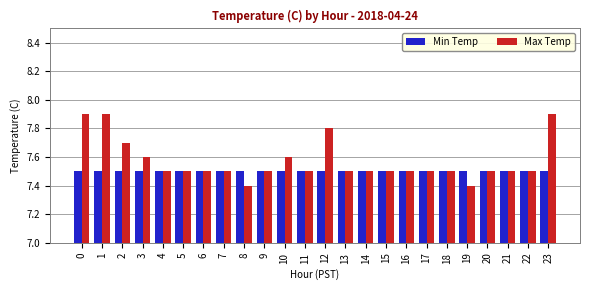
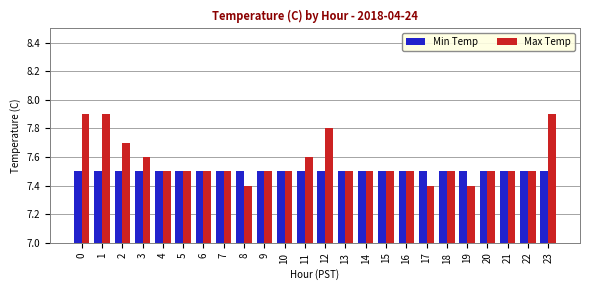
  {
    "Min Temp": {
      "0": 7.5,
      "1": 7.5,
      "2": 7.5,
      "3": 7.5,
      "4": 7.5,
      "5": 7.5,
      "6": 7.5,
      "7": 7.5,
      "8": 7.5,
      "9": 7.5,
      "10": 7.5,
      "11": 7.5,
      "12": 7.5,
      "13": 7.5,
      "14": 7.5,
      "15": 7.5,
      "16": 7.5,
      "17": 7.5,
      "18": 7.5,
      "19": 7.5,
      "20": 7.5,
      "21": 7.5,
      "22": 7.5,
      "23": 7.5
    },
    "Max Temp": {
      "0": 7.9,
      "1": 7.9,
      "2": 7.7,
      "3": 7.6,
      "4": 7.5,
      "5": 7.5,
      "6": 7.5,
      "7": 7.5,
      "8": 7.4,
      "9": 7.5,
-     "10": 7.6,
-     "11": 7.5,
+     "10": 7.5,
+     "11": 7.6,
      "12": 7.8,
      "13": 7.5,
      "14": 7.5,
      "15": 7.5,
      "16": 7.5,
-     "17": 7.5,
+     "17": 7.4,
      "18": 7.5,
      "19": 7.4,
      "20": 7.5,
      "21": 7.5,
      "22": 7.5,
      "23": 7.9
    }
  }
